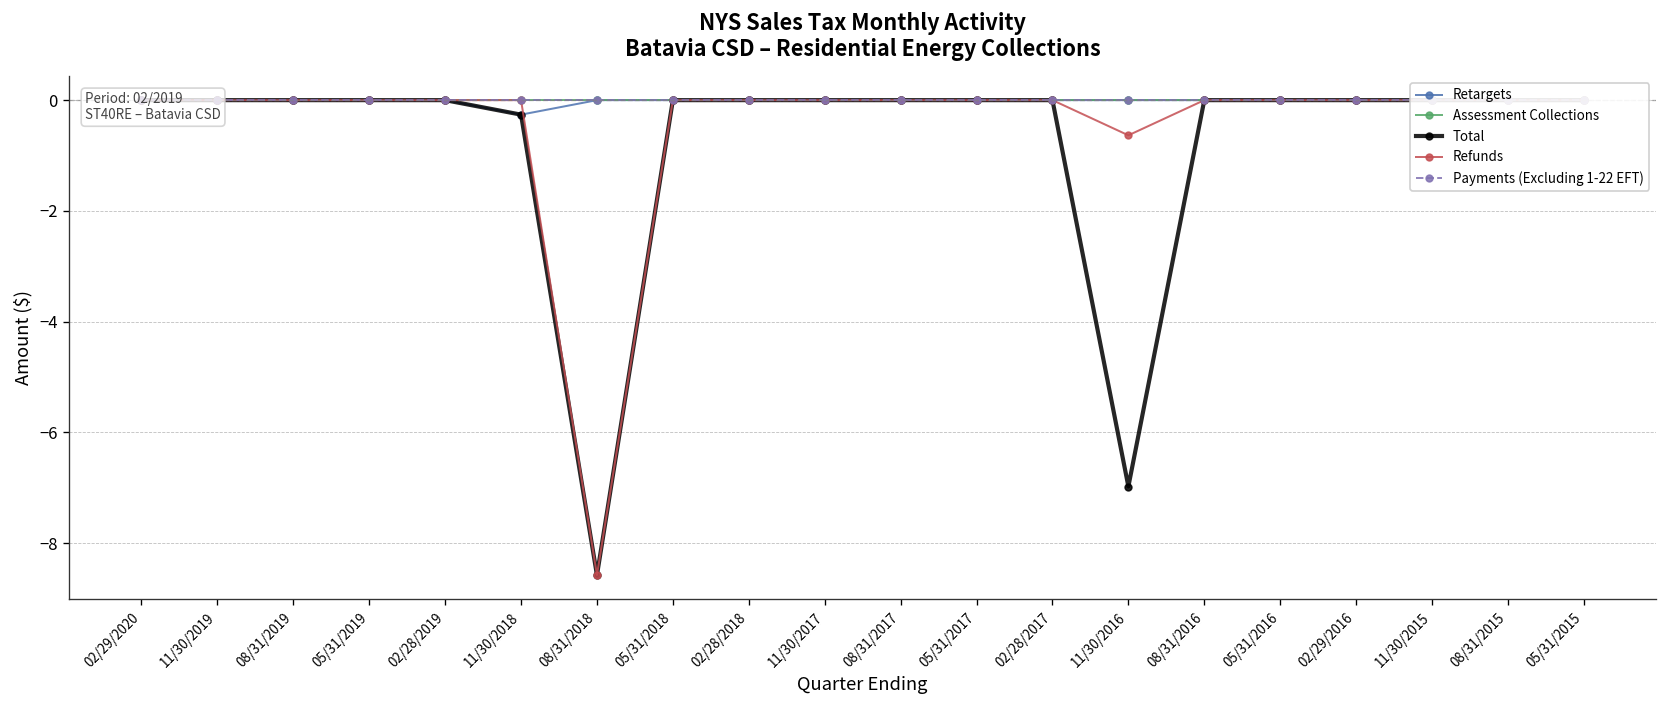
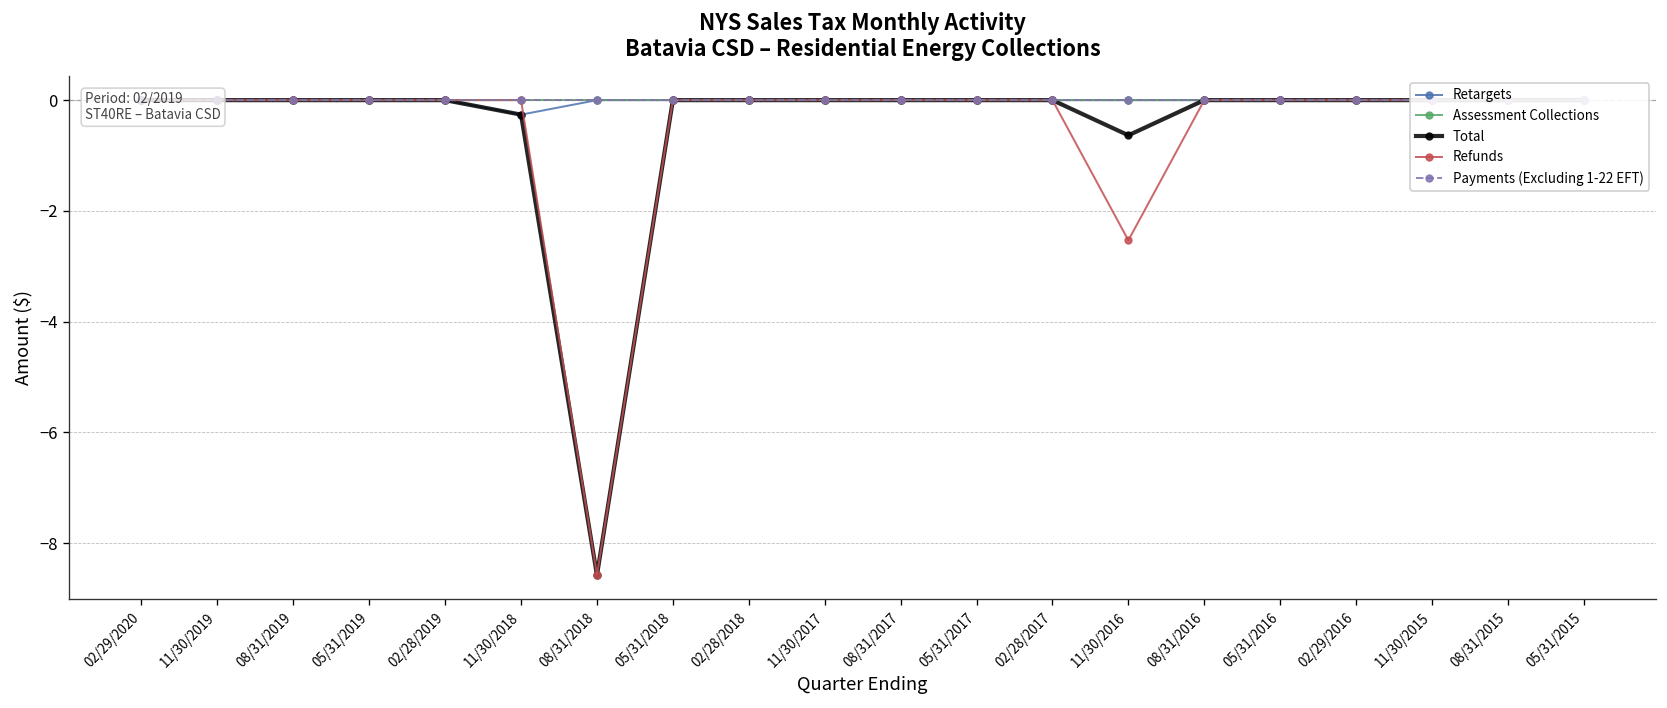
  {
    "Total": {
-     "11/30/2016": -7.0
+     "11/30/2016": -0.6
    },
    "Refunds": {
-     "11/30/2016": -0.6
+     "11/30/2016": -2.5
    }
  }
